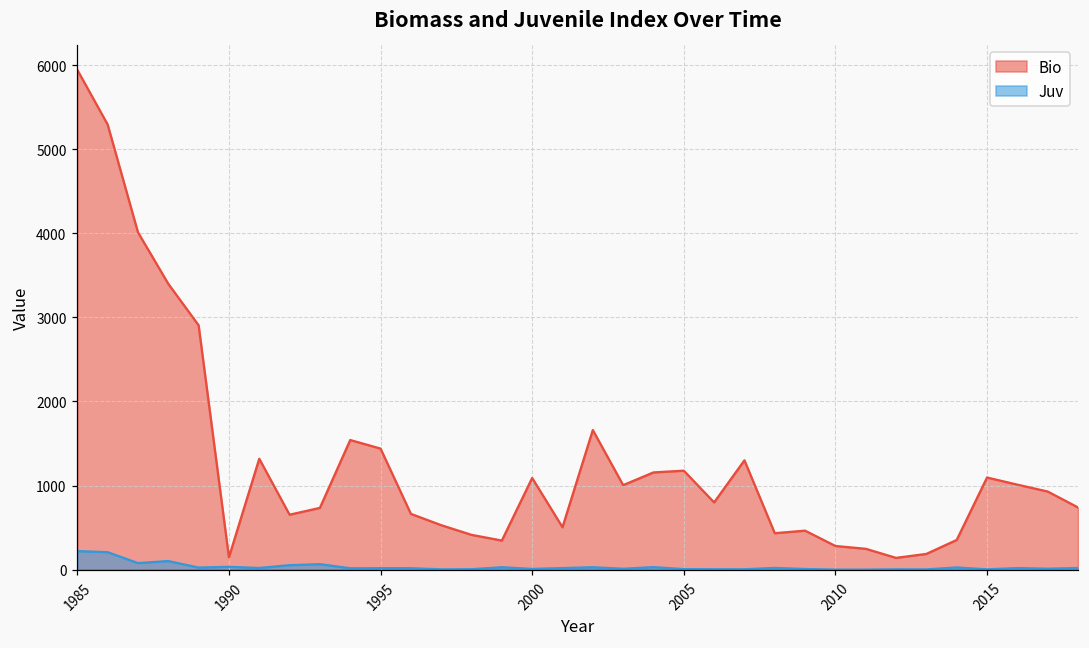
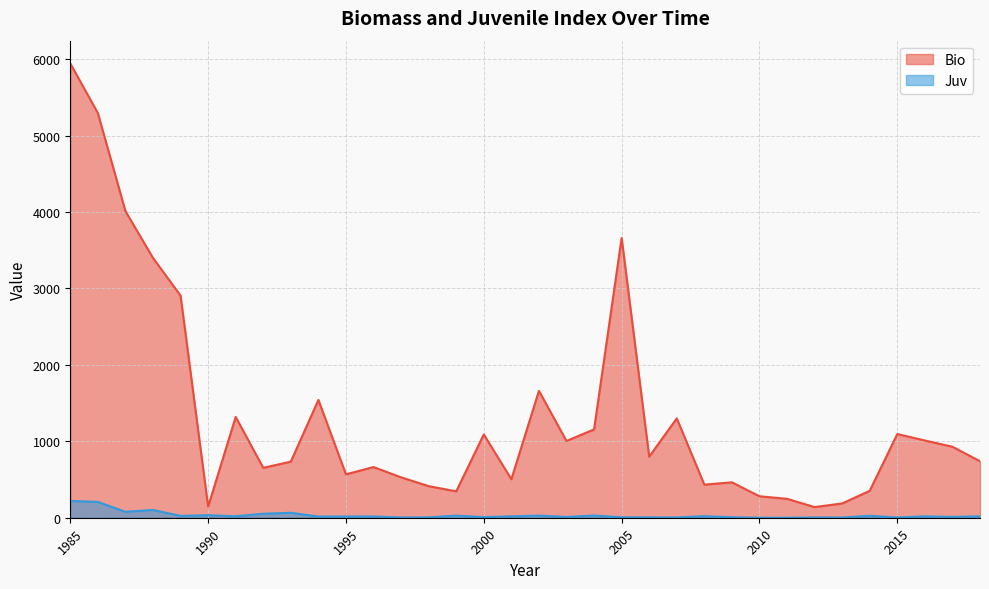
  {
    "Bio": {
      "1985": 5900,
      "1990": 100,
-     "1995": 1400,
+     "1995": 600,
      "2000": 1100,
-     "2005": 1200,
+     "2005": 3700,
      "2010": 300,
      "2015": 1100
    },
    "Juv": {
      "1985": 200,
      "1990": 0,
      "1995": 0,
      "2000": 0,
      "2005": 0,
      "2010": 0,
      "2015": 0
    }
  }
